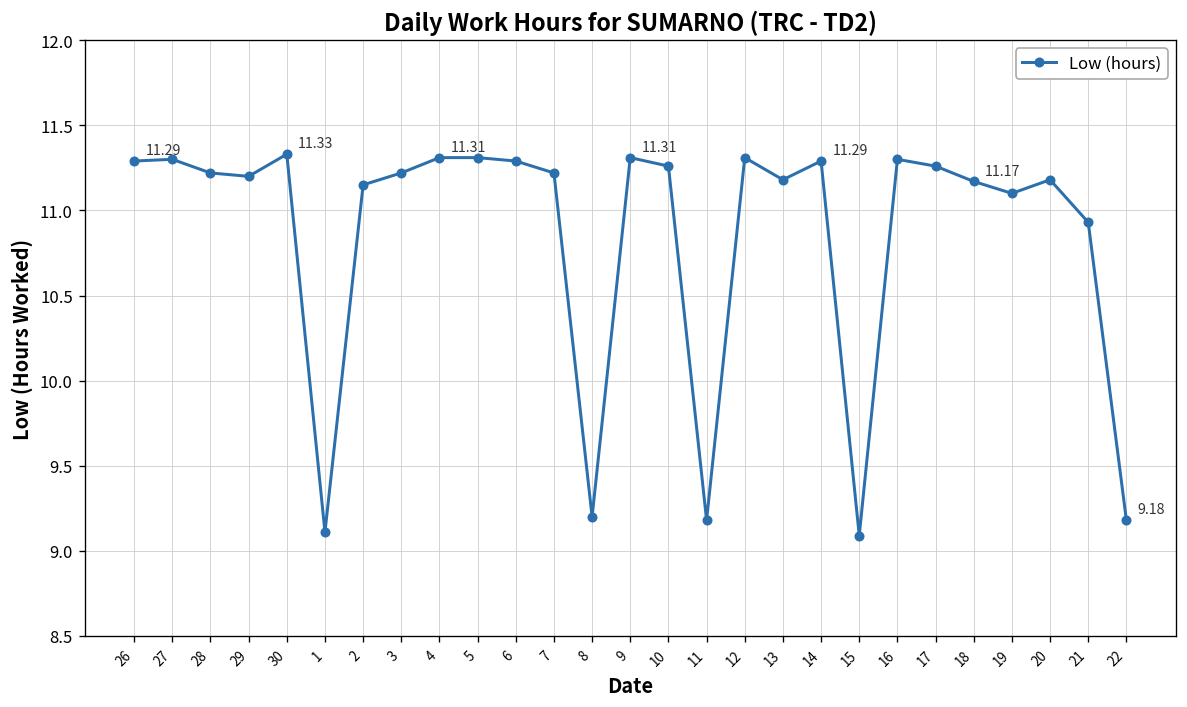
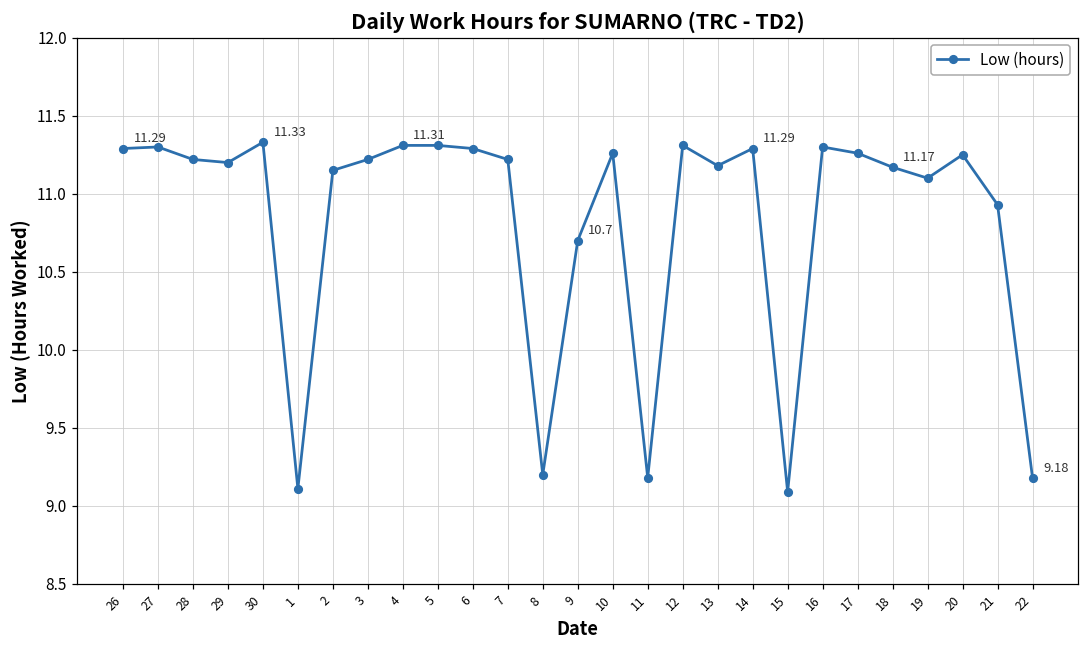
  {
    "30": 11.33,
    "5": 11.31,
-   "9": 11.31,
+   "9": 10.7,
    "14": 11.29,
    "18": 11.17,
-   "20": 11.18,
+   "20": 11.25,
    "22": 9.18
  }
